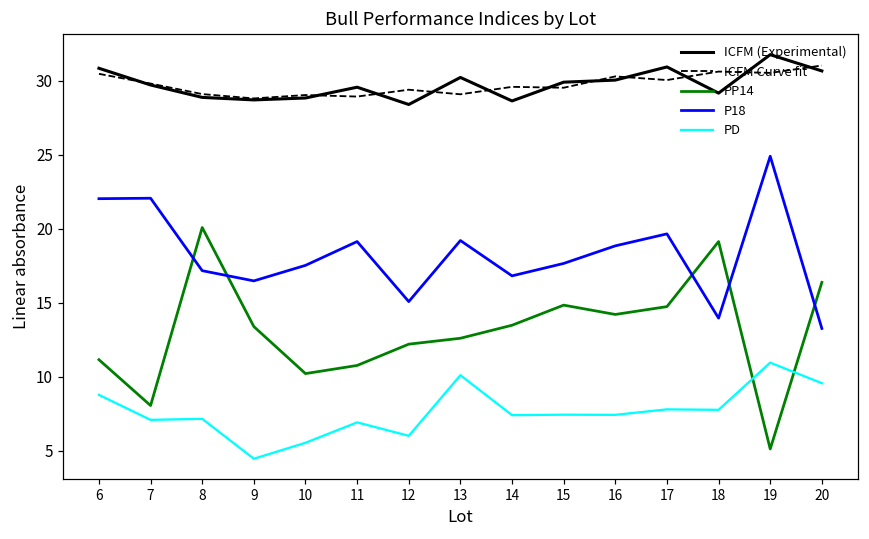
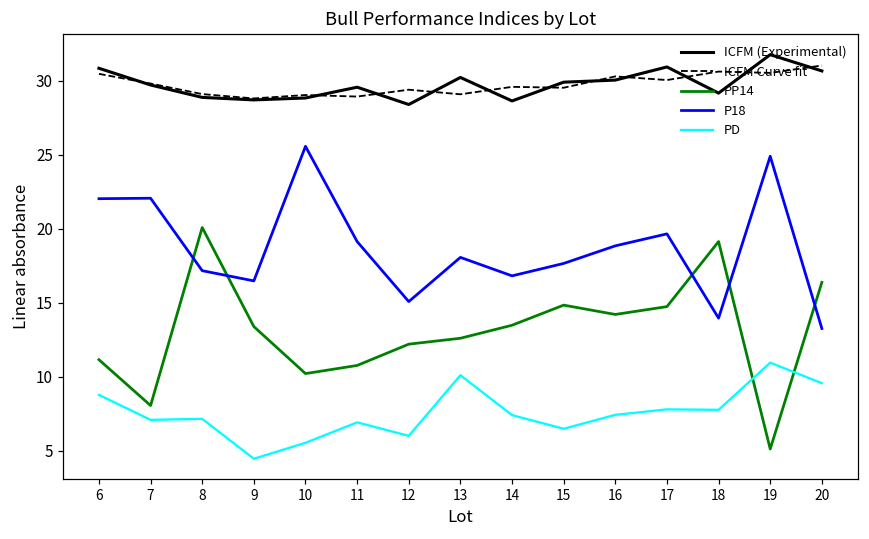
  {
    "PP14": {
      "6": 11.2,
      "7": 8.1,
      "8": 20.1,
      "9": 13.4,
      "10": 10.2,
      "11": 10.8,
      "12": 12.2,
      "13": 12.6,
      "14": 13.5,
      "15": 14.8,
      "16": 14.2,
      "17": 14.7,
      "18": 19.1,
      "19": 5.1,
      "20": 16.4
    },
    "P18": {
      "6": 22.0,
      "7": 22.1,
      "8": 17.2,
      "9": 16.5,
-     "10": 17.5,
+     "10": 25.6,
      "11": 19.1,
      "12": 15.1,
-     "13": 19.2,
+     "13": 18.1,
      "14": 16.8,
      "15": 17.7,
      "16": 18.9,
      "17": 19.7,
      "18": 14.0,
      "19": 24.9,
      "20": 13.3
    },
    "PD": {
      "6": 8.8,
      "7": 7.1,
      "8": 7.2,
      "9": 4.5,
      "10": 5.5,
      "11": 6.9,
      "12": 6.0,
      "13": 10.1,
      "14": 7.4,
-     "15": 7.4,
+     "15": 6.5,
      "16": 7.4,
      "17": 7.8,
      "18": 7.8,
      "19": 11.0,
      "20": 9.6
    }
  }
